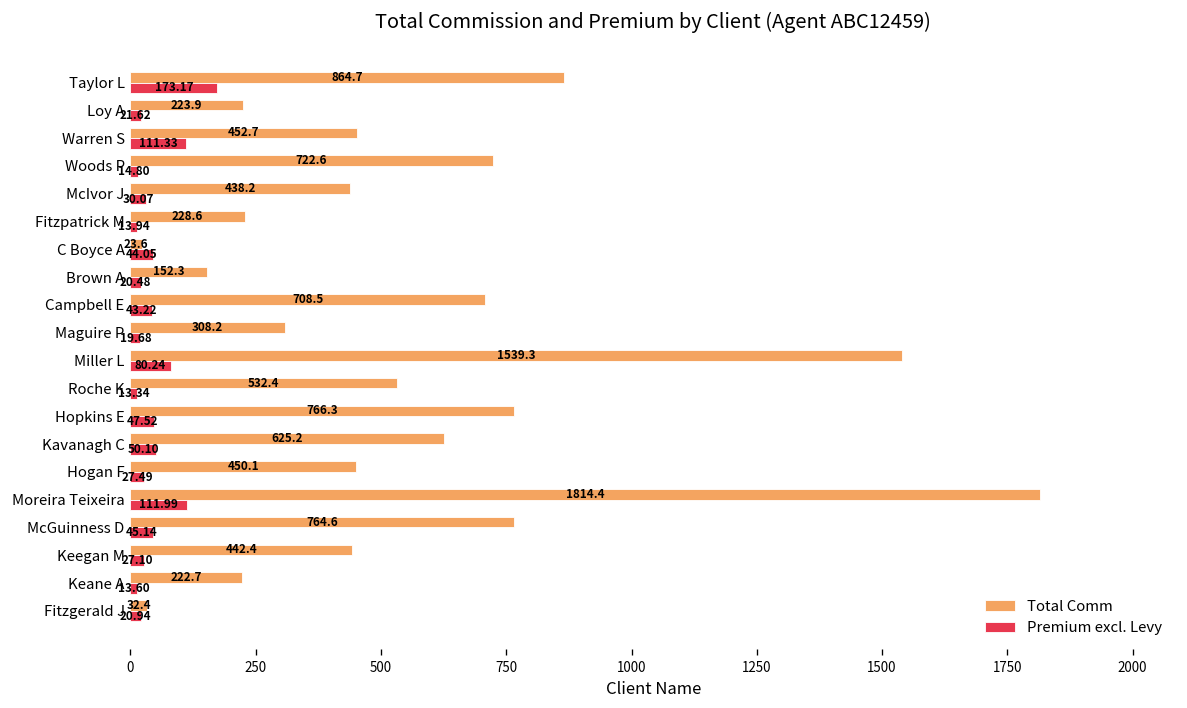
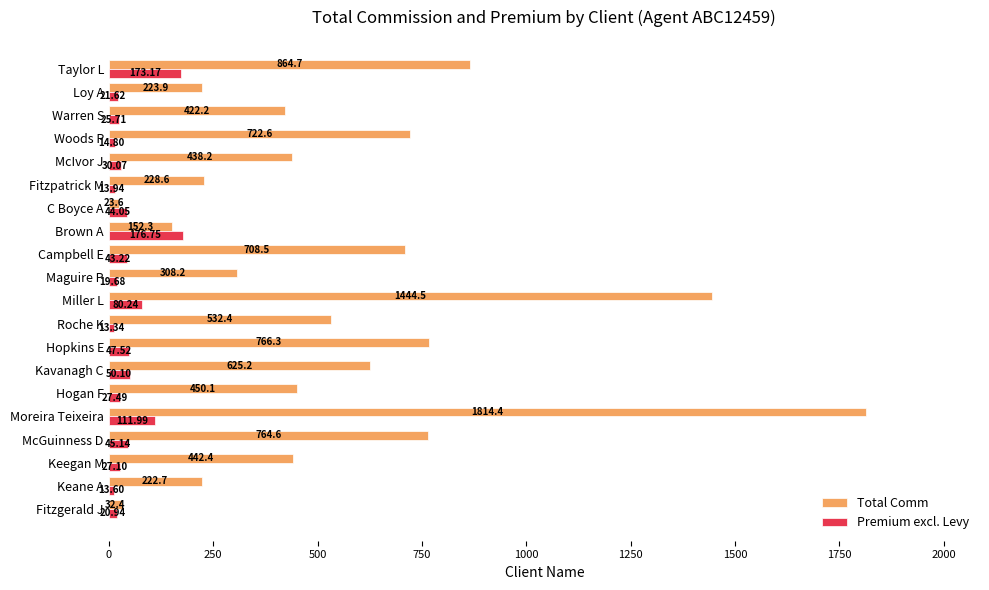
  {
    "Total Comm": {
      "Taylor L": 864.7,
      "Loy A": 223.9,
-     "Warren S": 452.7,
+     "Warren S": 422.2,
      "Woods P": 722.6,
      "McIvor J": 438.2,
      "Fitzpatrick M": 228.6,
      "C Boyce A": 23.6,
      "Brown A": 152.3,
      "Campbell E": 708.5,
      "Maguire P": 308.2,
-     "Miller L": 1539.3,
+     "Miller L": 1444.5,
      "Roche K": 532.4,
      "Hopkins E": 766.3,
      "Kavanagh C": 625.2,
      "Hogan F": 450.1,
      "Moreira Teixeira": 1814.4,
      "McGuinness D": 764.6,
      "Keegan M": 442.4,
      "Keane A": 222.7,
      "Fitzgerald J": 32.4
    },
    "Premium excl. Levy": {
      "Taylor L": 173.17,
      "Loy A": 21.62,
-     "Warren S": 111.33,
+     "Warren S": 25.71,
      "Woods P": 14.80,
      "McIvor J": 30.07,
      "Fitzpatrick M": 13.94,
      "C Boyce A": 44.05,
-     "Brown A": 20.48,
+     "Brown A": 176.75,
      "Campbell E": 43.22,
      "Maguire P": 19.68,
      "Miller L": 80.24,
      "Roche K": 13.34,
      "Hopkins E": 47.52,
      "Kavanagh C": 50.10,
      "Hogan F": 27.49,
      "Moreira Teixeira": 111.99,
      "McGuinness D": 45.14,
      "Keegan M": 27.10,
      "Keane A": 13.60,
      "Fitzgerald J": 20.94
    }
  }
